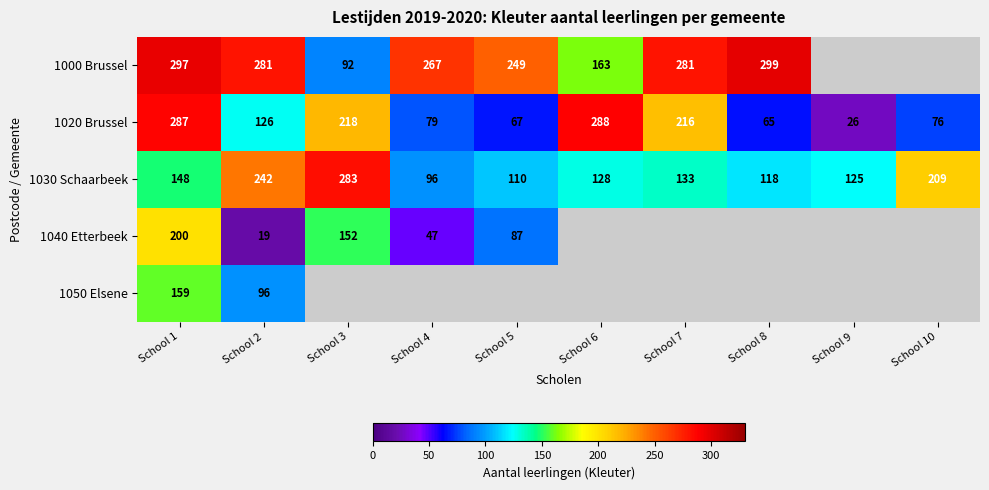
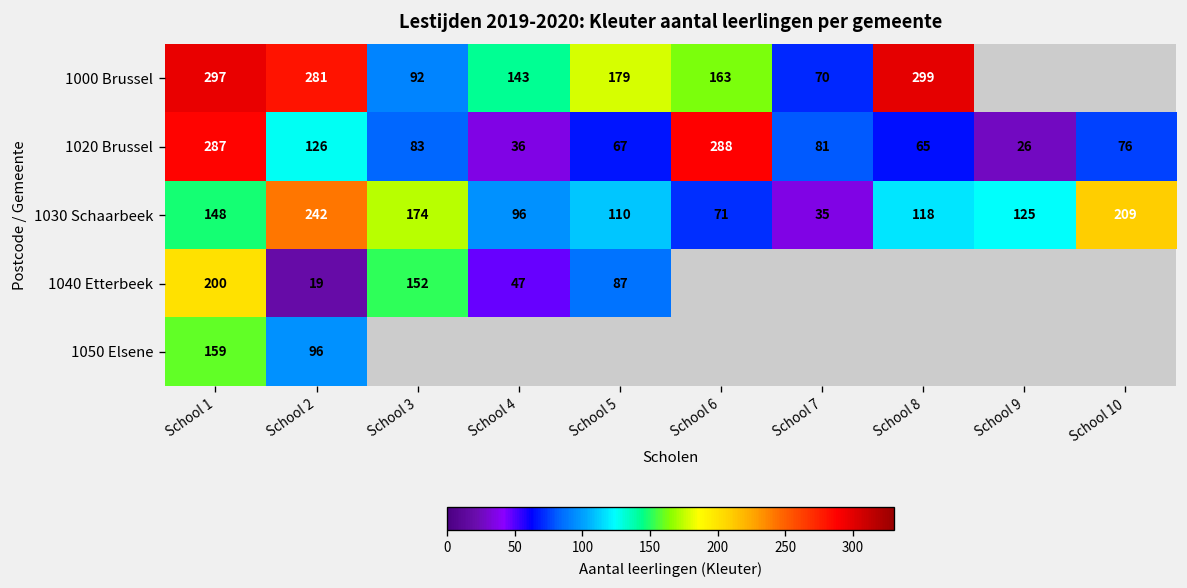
  {
    "1000 Brussel": {
      "School 1": 297,
      "School 2": 281,
      "School 3": 92,
-     "School 4": 267,
-     "School 5": 249,
+     "School 4": 143,
+     "School 5": 179,
      "School 6": 163,
-     "School 7": 281,
+     "School 7": 70,
      "School 8": 299
    },
    "1020 Brussel": {
      "School 1": 287,
      "School 2": 126,
-     "School 3": 218,
-     "School 4": 79,
+     "School 3": 83,
+     "School 4": 36,
      "School 5": 67,
      "School 6": 288,
-     "School 7": 216,
+     "School 7": 81,
      "School 8": 65,
      "School 9": 26,
      "School 10": 76
    },
    "1030 Schaarbeek": {
      "School 1": 148,
      "School 2": 242,
-     "School 3": 283,
+     "School 3": 174,
      "School 4": 96,
      "School 5": 110,
-     "School 6": 128,
-     "School 7": 133,
+     "School 6": 71,
+     "School 7": 35,
      "School 8": 118,
      "School 9": 125,
      "School 10": 209
    },
    "1040 Etterbeek": {
      "School 1": 200,
      "School 2": 19,
      "School 3": 152,
      "School 4": 47,
      "School 5": 87
    },
    "1050 Elsene": {
      "School 1": 159,
      "School 2": 96
    }
  }
